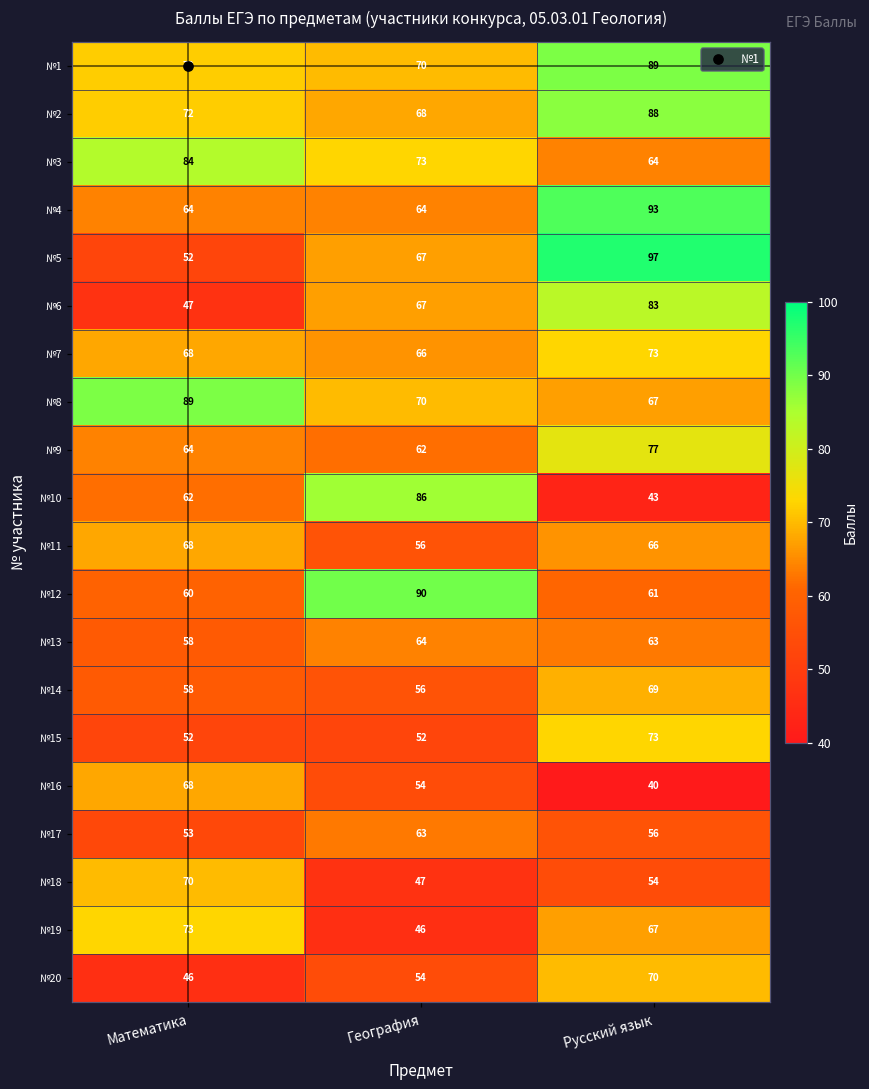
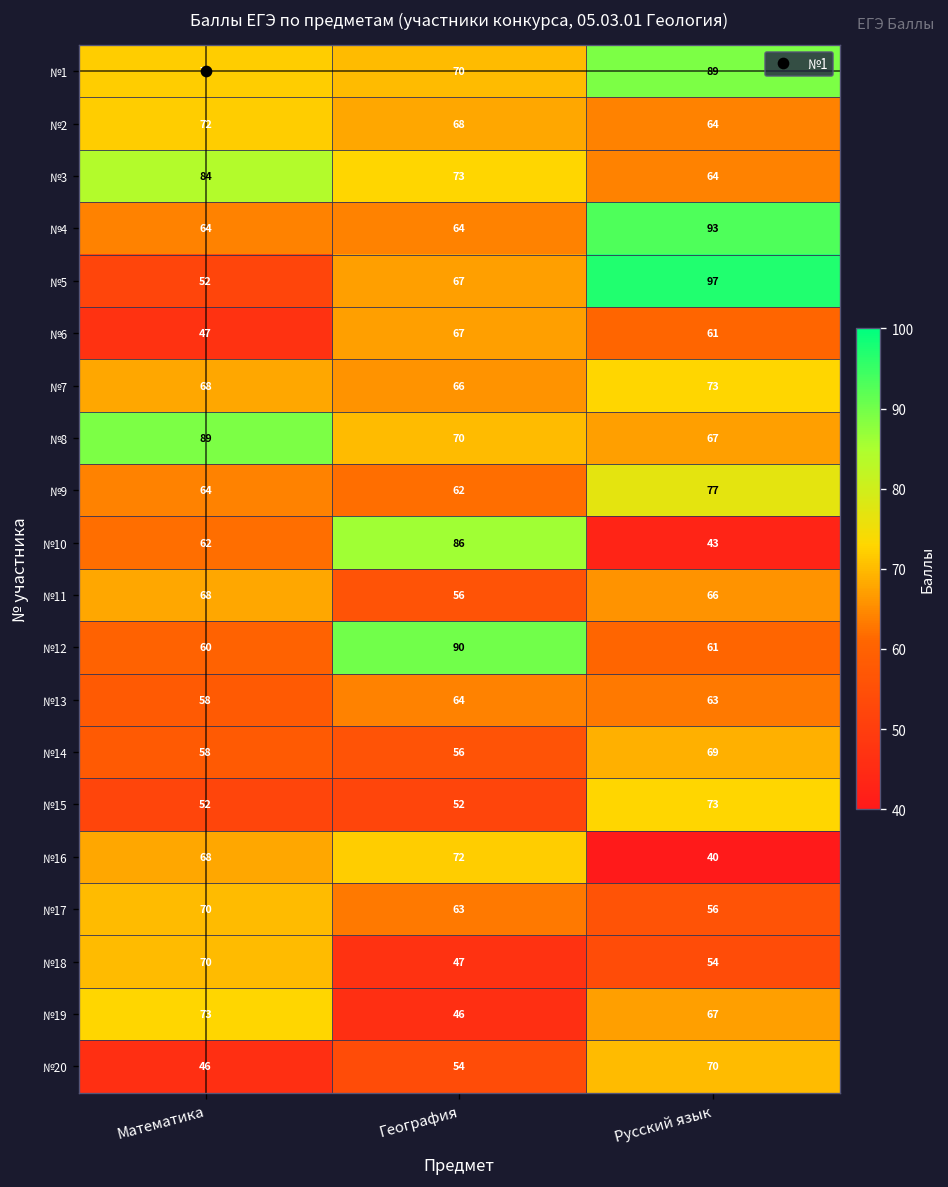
  {
    "№1": {
      "География": 70,
      "Русский язык": 89
    },
    "№2": {
      "Математика": 72,
      "География": 68,
-     "Русский язык": 88
+     "Русский язык": 64
    },
    "№3": {
      "Математика": 84,
      "География": 73,
      "Русский язык": 64
    },
    "№4": {
      "Математика": 64,
      "География": 64,
      "Русский язык": 93
    },
    "№5": {
      "Математика": 52,
      "География": 67,
      "Русский язык": 97
    },
    "№6": {
      "Математика": 47,
      "География": 67,
-     "Русский язык": 83
+     "Русский язык": 61
    },
    "№7": {
      "Математика": 68,
      "География": 66,
      "Русский язык": 73
    },
    "№8": {
      "Математика": 89,
      "География": 70,
      "Русский язык": 67
    },
    "№9": {
      "Математика": 64,
      "География": 62,
      "Русский язык": 77
    },
    "№10": {
      "Математика": 62,
      "География": 86,
      "Русский язык": 43
    },
    "№11": {
      "Математика": 68,
      "География": 56,
      "Русский язык": 66
    },
    "№12": {
      "Математика": 60,
      "География": 90,
      "Русский язык": 61
    },
    "№13": {
      "Математика": 58,
      "География": 64,
      "Русский язык": 63
    },
    "№14": {
      "Математика": 58,
      "География": 56,
      "Русский язык": 69
    },
    "№15": {
      "Математика": 52,
      "География": 52,
      "Русский язык": 73
    },
    "№16": {
      "Математика": 68,
-     "География": 54,
+     "География": 72,
      "Русский язык": 40
    },
    "№17": {
-     "Математика": 53,
+     "Математика": 70,
      "География": 63,
      "Русский язык": 56
    },
    "№18": {
      "Математика": 70,
      "География": 47,
      "Русский язык": 54
    },
    "№19": {
      "Математика": 73,
      "География": 46,
      "Русский язык": 67
    },
    "№20": {
      "Математика": 46,
      "География": 54,
      "Русский язык": 70
    }
  }
